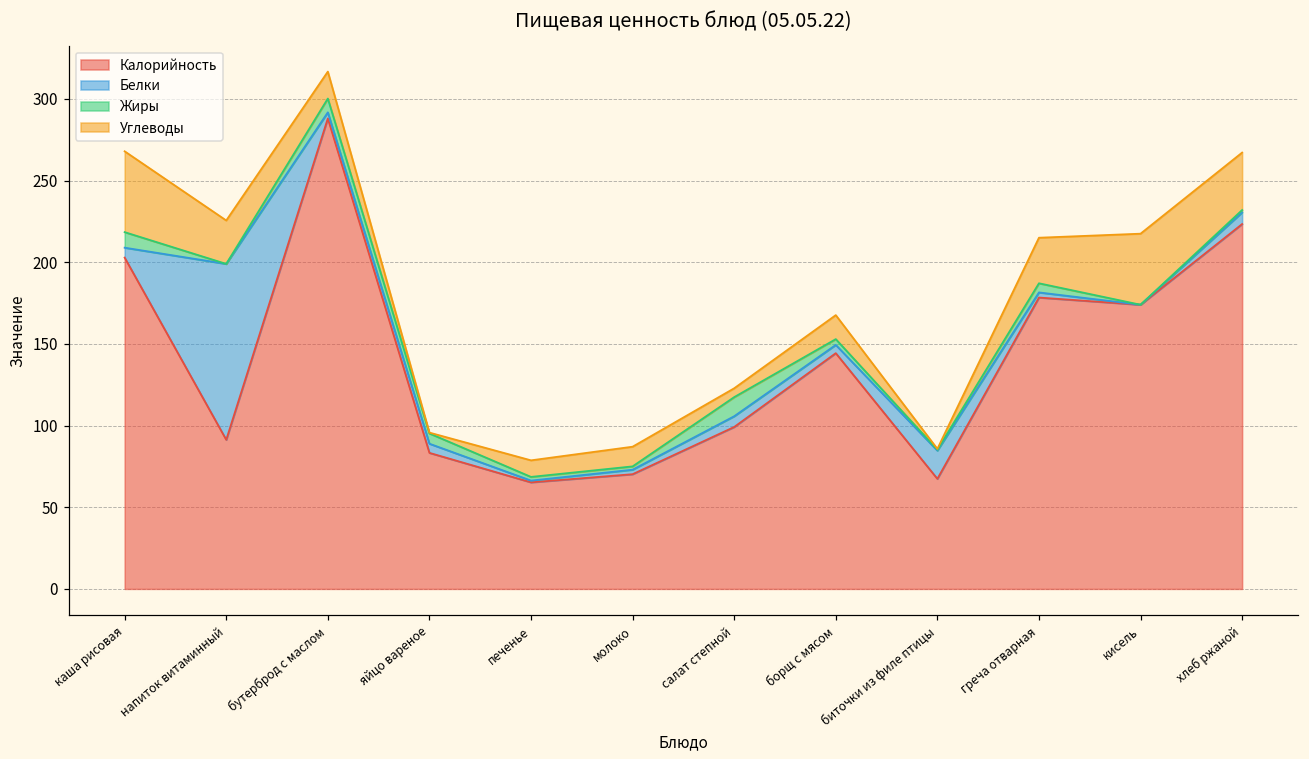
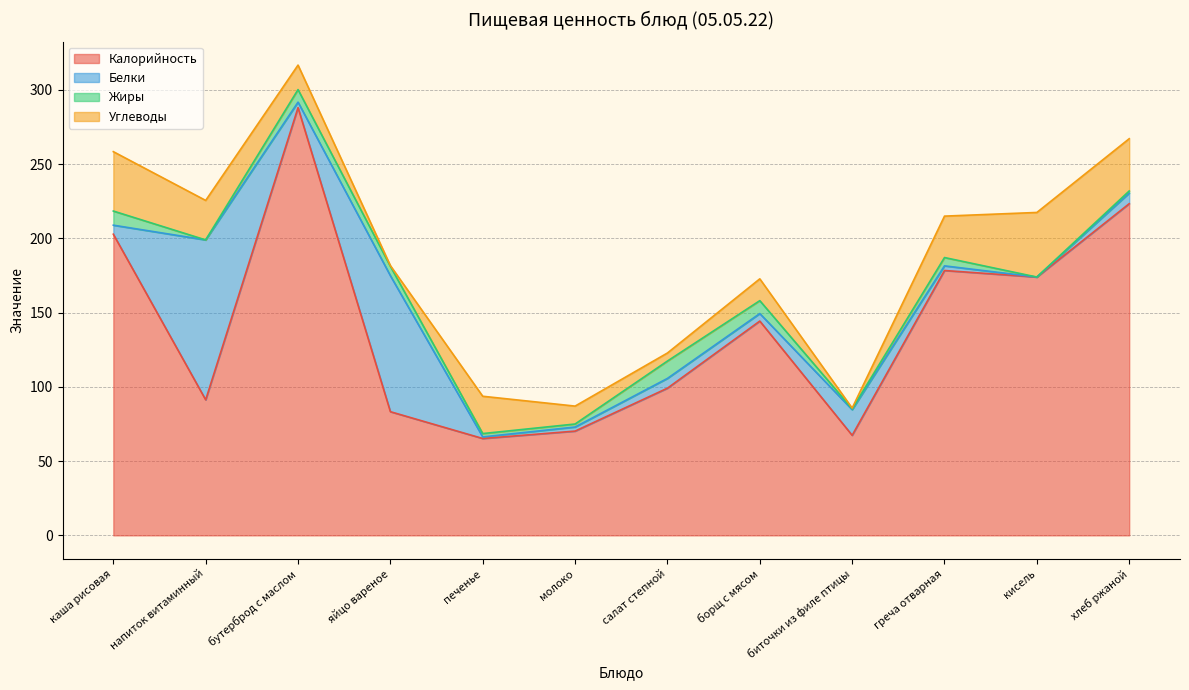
  {
    "Калорийность": {
      "каша рисовая": 203,
      "напиток витаминный": 91,
      "бутерброд с маслом": 288,
      "яйцо вареное": 83,
      "молоко": 70,
      "салат степной": 99,
      "борщ с мясом": 144,
      "биточки из филе птицы": 67,
      "греча отварная": 178,
      "хлеб ржаной": 223
    },
    "Белки": {
      "каша рисовая": 6,
      "бутерброд с маслом": 4,
-     "яйцо вареное": 6,
+     "яйцо вареное": 92,
      "молоко": 3,
      "салат степной": 7,
      "борщ с мясом": 5,
      "греча отварная": 3
    },
    "Жиры": {
      "каша рисовая": 10,
      "бутерброд с маслом": 8,
      "печенье": 2,
      "молоко": 2,
      "салат степной": 12,
-     "борщ с мясом": 4,
+     "борщ с мясом": 9,
      "греча отварная": 6
    },
    "Углеводы": {
-     "каша рисовая": 50,
+     "каша рисовая": 40,
      "напиток витаминный": 27,
      "бутерброд с маслом": 17,
-     "печенье": 10,
+     "печенье": 25,
      "молоко": 12,
      "салат степной": 5,
      "борщ с мясом": 15,
      "греча отварная": 28,
      "кисель": 44,
      "хлеб ржаной": 35
    }
  }
